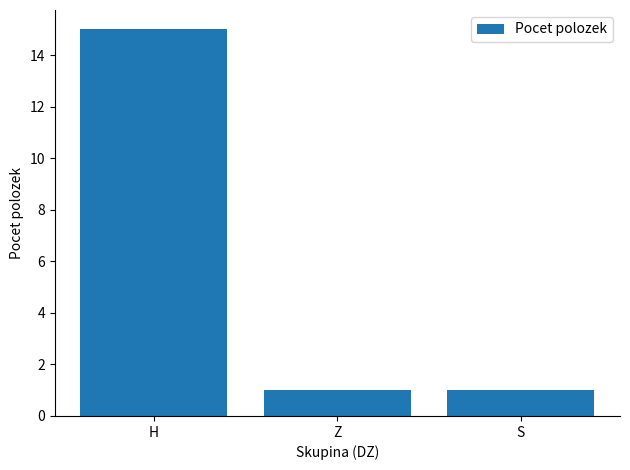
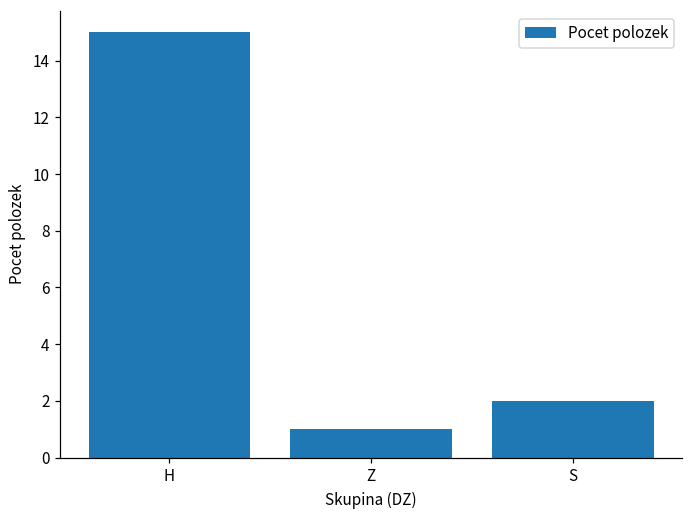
  {
    "H": 15,
    "Z": 1,
-   "S": 1
+   "S": 2
  }
